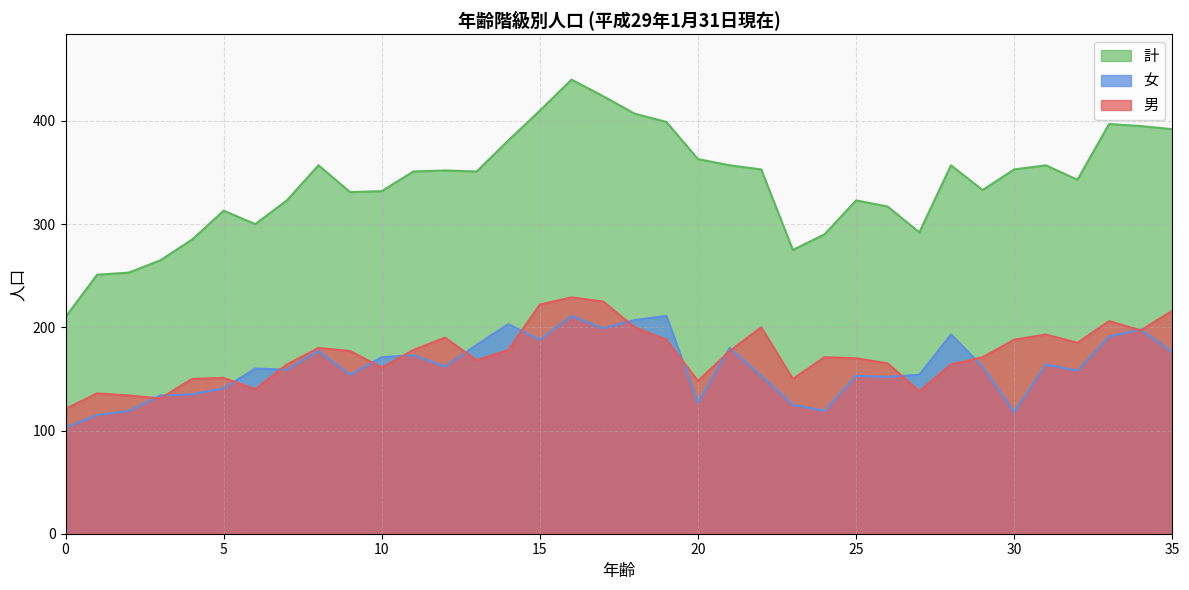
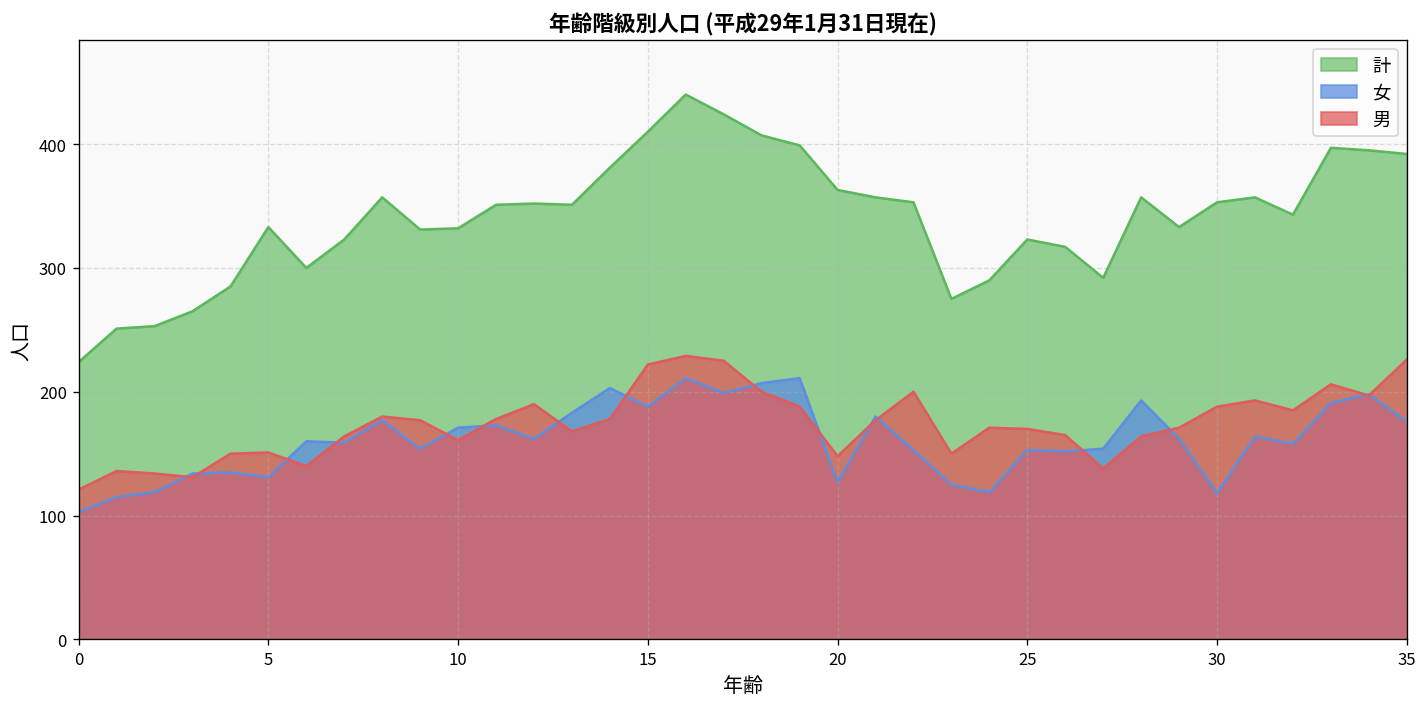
  {
    "計": {
-     "0": 210,
-     "5": 313,
+     "0": 224,
+     "5": 333,
      "10": 332,
      "15": 410,
      "20": 363,
      "25": 323,
      "30": 353,
      "35": 392
    },
    "女": {
      "0": 103,
-     "5": 141,
+     "5": 131,
      "10": 171,
      "15": 188,
      "20": 127,
      "25": 153,
      "30": 118,
      "35": 176
    },
    "男": {
      "0": 121,
      "5": 151,
      "10": 161,
      "15": 222,
      "20": 148,
      "25": 170,
      "30": 188,
-     "35": 216
+     "35": 226
    }
  }
